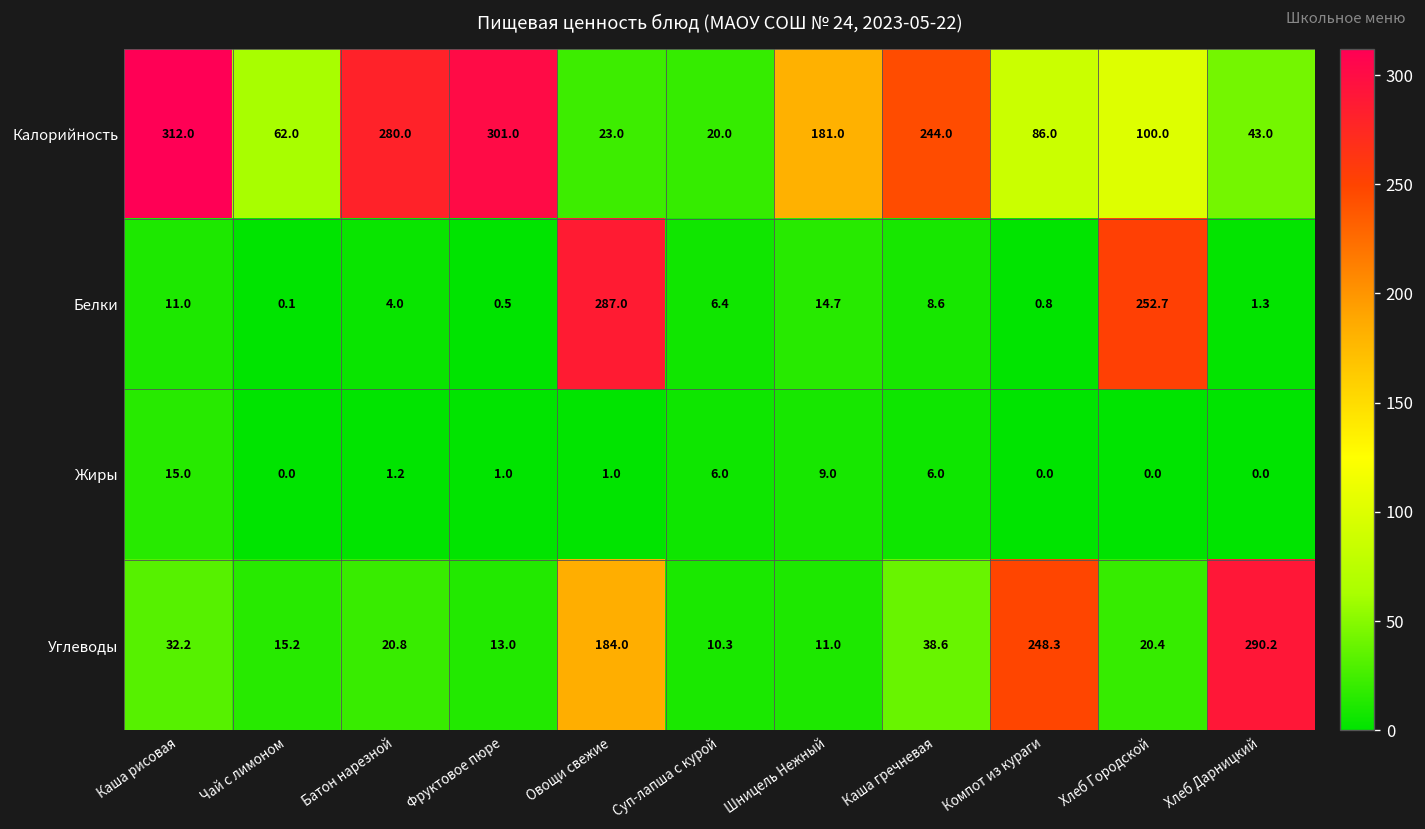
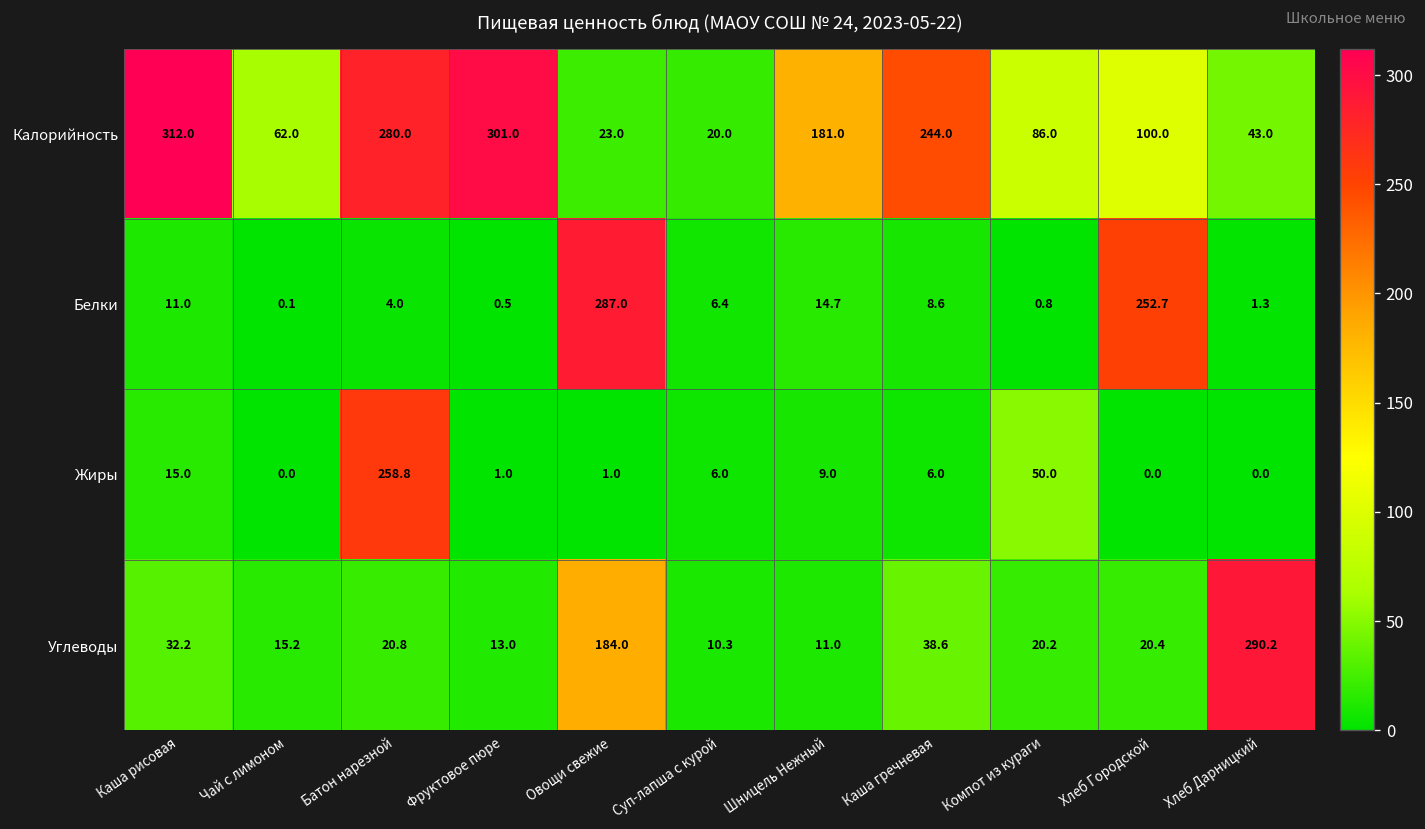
  {
    "Калорийность": {
      "Каша рисовая": 312.0,
      "Чай с лимоном": 62.0,
      "Батон нарезной": 280.0,
      "Фруктовое пюре": 301.0,
      "Овощи свежие": 23.0,
      "Суп-лапша с курой": 20.0,
      "Шницель Нежный": 181.0,
      "Каша гречневая": 244.0,
      "Компот из кураги": 86.0,
      "Хлеб Городской": 100.0,
      "Хлеб Дарницкий": 43.0
    },
    "Белки": {
      "Каша рисовая": 11.0,
      "Чай с лимоном": 0.1,
      "Батон нарезной": 4.0,
      "Фруктовое пюре": 0.5,
      "Овощи свежие": 287.0,
      "Суп-лапша с курой": 6.4,
      "Шницель Нежный": 14.7,
      "Каша гречневая": 8.6,
      "Компот из кураги": 0.8,
      "Хлеб Городской": 252.7,
      "Хлеб Дарницкий": 1.3
    },
    "Жиры": {
      "Каша рисовая": 15.0,
      "Чай с лимоном": 0.0,
-     "Батон нарезной": 1.2,
+     "Батон нарезной": 258.8,
      "Фруктовое пюре": 1.0,
      "Овощи свежие": 1.0,
      "Суп-лапша с курой": 6.0,
      "Шницель Нежный": 9.0,
      "Каша гречневая": 6.0,
-     "Компот из кураги": 0.0,
+     "Компот из кураги": 50.0,
      "Хлеб Городской": 0.0,
      "Хлеб Дарницкий": 0.0
    },
    "Углеводы": {
      "Каша рисовая": 32.2,
      "Чай с лимоном": 15.2,
      "Батон нарезной": 20.8,
      "Фруктовое пюре": 13.0,
      "Овощи свежие": 184.0,
      "Суп-лапша с курой": 10.3,
      "Шницель Нежный": 11.0,
      "Каша гречневая": 38.6,
-     "Компот из кураги": 248.3,
+     "Компот из кураги": 20.2,
      "Хлеб Городской": 20.4,
      "Хлеб Дарницкий": 290.2
    }
  }
